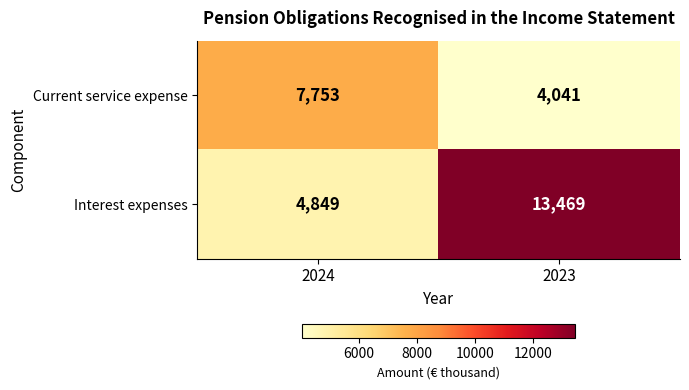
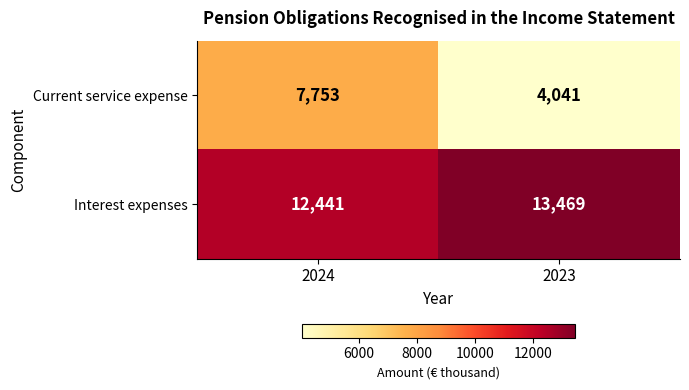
  {
    "Current service expense": {
      "2024": "7,753",
      "2023": "4,041"
    },
    "Interest expenses": {
-     "2024": "4,849",
+     "2024": "12,441",
      "2023": "13,469"
    }
  }
